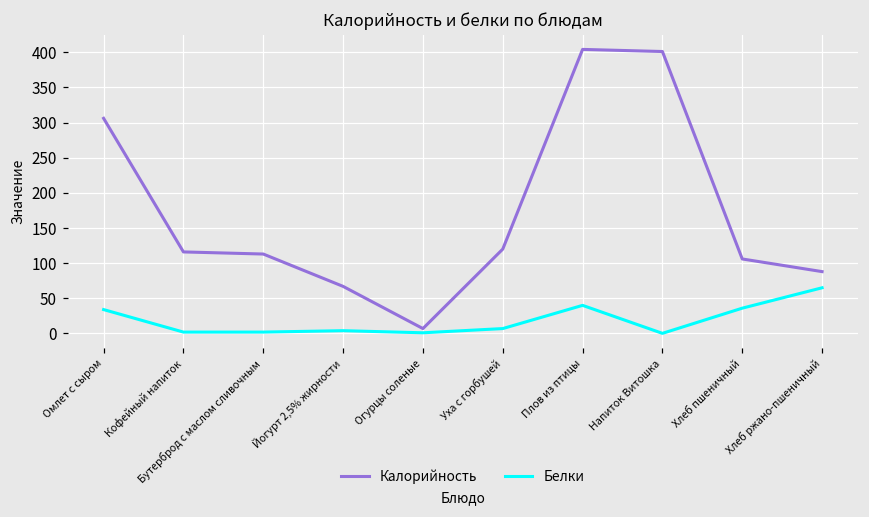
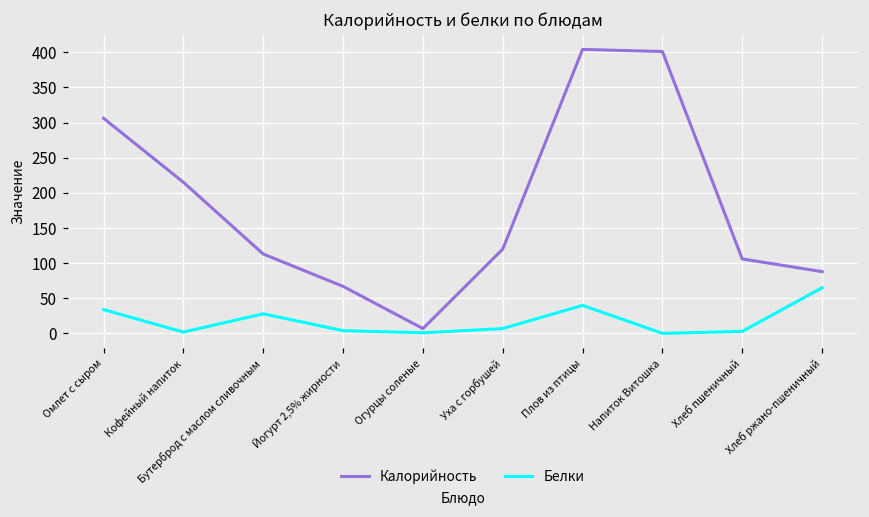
  {
    "Калорийность": {
      "Омлет с сыром": 310,
-     "Кофейный напиток": 120,
+     "Кофейный напиток": 220,
      "Бутерброд с маслом сливочным": 110,
      "Йогурт 2,5% жирности": 70,
      "Огурцы соленые": 10,
      "Уха с горбушей": 120,
      "Плов из птицы": 400,
      "Напиток Витошка": 400,
      "Хлеб пшеничный": 110,
      "Хлеб ржано-пшеничный": 90
    },
    "Белки": {
      "Омлет с сыром": 30,
      "Кофейный напиток": 0,
-     "Бутерброд с маслом сливочным": 0,
+     "Бутерброд с маслом сливочным": 30,
      "Йогурт 2,5% жирности": 0,
      "Огурцы соленые": 0,
      "Уха с горбушей": 10,
      "Плов из птицы": 40,
      "Напиток Витошка": 0,
-     "Хлеб пшеничный": 40,
+     "Хлеб пшеничный": 0,
      "Хлеб ржано-пшеничный": 70
    }
  }
